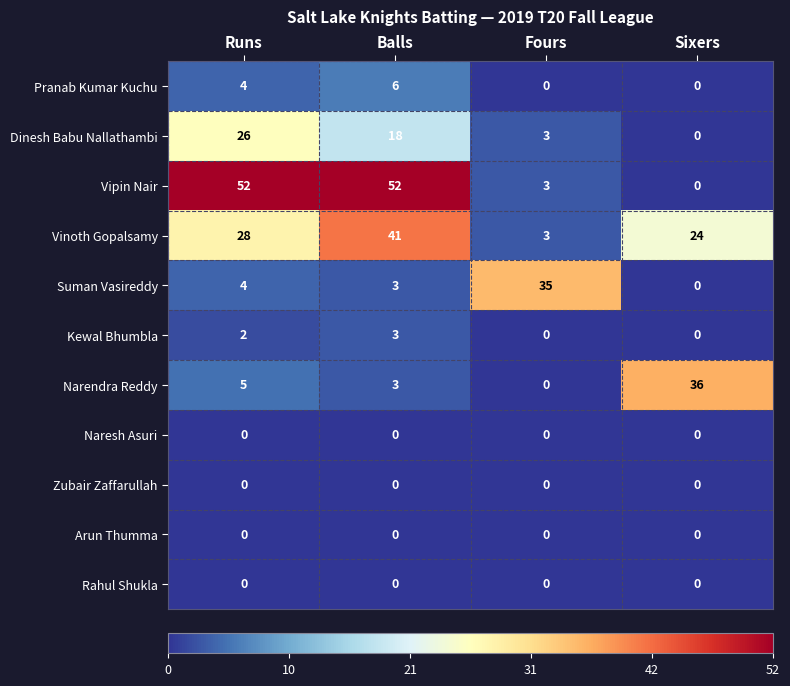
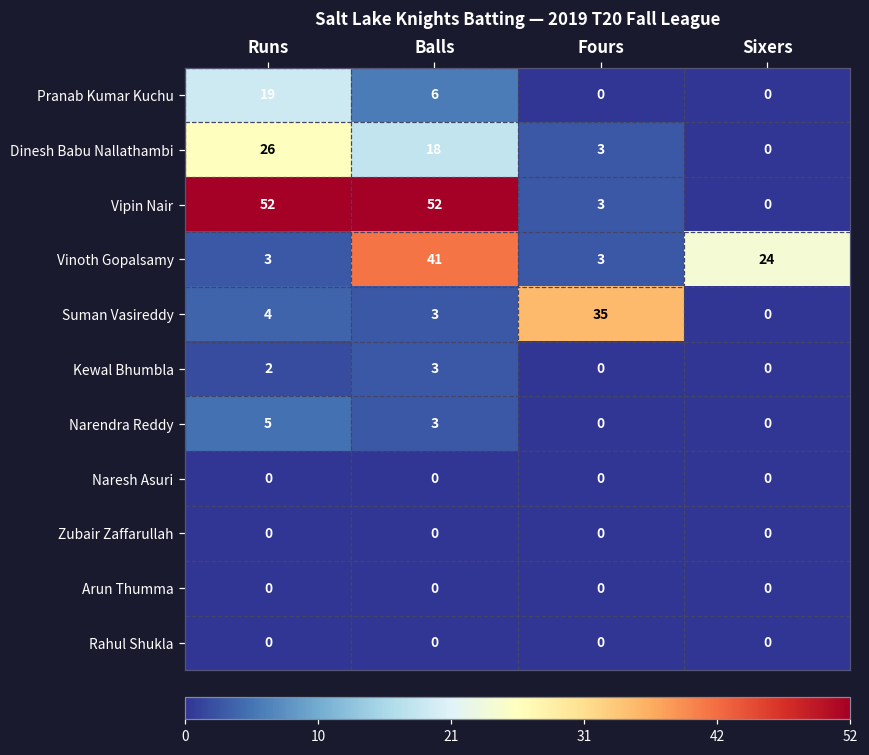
  {
    "Pranab Kumar Kuchu": {
-     "Runs": 4,
+     "Runs": 19,
      "Balls": 6,
      "Fours": 0,
      "Sixers": 0
    },
    "Dinesh Babu Nallathambi": {
      "Runs": 26,
      "Balls": 18,
      "Fours": 3,
      "Sixers": 0
    },
    "Vipin Nair": {
      "Runs": 52,
      "Balls": 52,
      "Fours": 3,
      "Sixers": 0
    },
    "Vinoth Gopalsamy": {
-     "Runs": 28,
+     "Runs": 3,
      "Balls": 41,
      "Fours": 3,
      "Sixers": 24
    },
    "Suman Vasireddy": {
      "Runs": 4,
      "Balls": 3,
      "Fours": 35,
      "Sixers": 0
    },
    "Kewal Bhumbla": {
      "Runs": 2,
      "Balls": 3,
      "Fours": 0,
      "Sixers": 0
    },
    "Narendra Reddy": {
      "Runs": 5,
      "Balls": 3,
      "Fours": 0,
-     "Sixers": 36
+     "Sixers": 0
    },
    "Naresh Asuri": {
      "Runs": 0,
      "Balls": 0,
      "Fours": 0,
      "Sixers": 0
    },
    "Zubair Zaffarullah": {
      "Runs": 0,
      "Balls": 0,
      "Fours": 0,
      "Sixers": 0
    },
    "Arun Thumma": {
      "Runs": 0,
      "Balls": 0,
      "Fours": 0,
      "Sixers": 0
    },
    "Rahul Shukla": {
      "Runs": 0,
      "Balls": 0,
      "Fours": 0,
      "Sixers": 0
    }
  }
